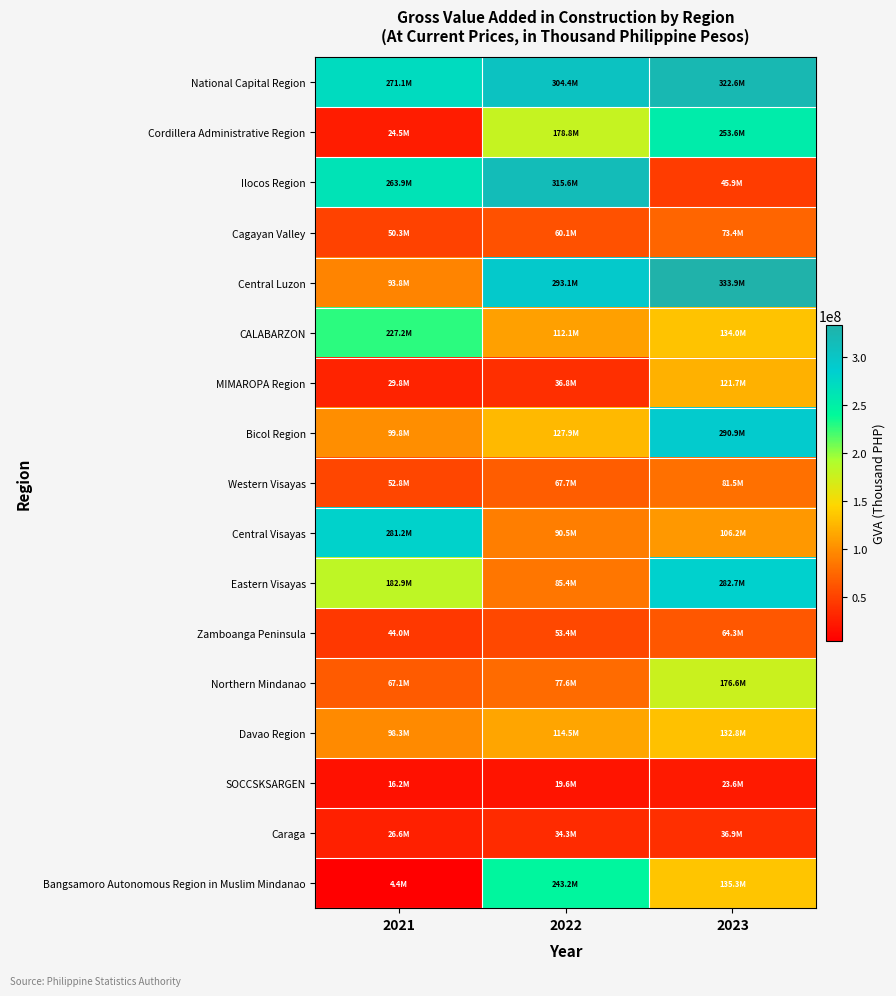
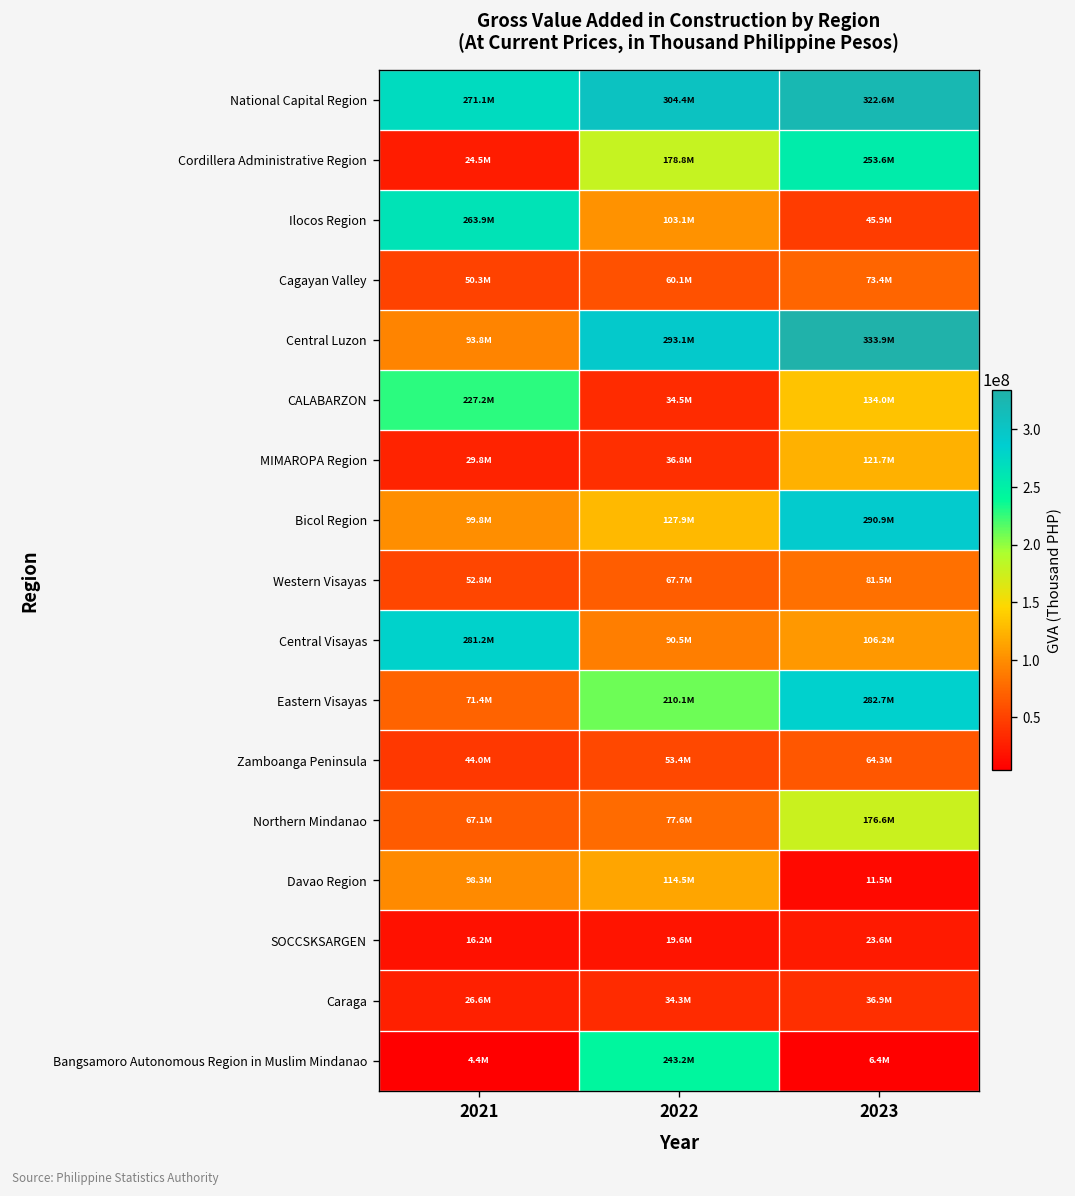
  {
    "National Capital Region": {
      "2021": "271.1M",
      "2022": "304.4M",
      "2023": "322.6M"
    },
    "Cordillera Administrative Region": {
      "2021": "24.5M",
      "2022": "178.8M",
      "2023": "253.6M"
    },
    "Ilocos Region": {
      "2021": "263.9M",
-     "2022": "315.6M",
+     "2022": "103.1M",
      "2023": "45.9M"
    },
    "Cagayan Valley": {
      "2021": "50.3M",
      "2022": "60.1M",
      "2023": "73.4M"
    },
    "Central Luzon": {
      "2021": "93.8M",
      "2022": "293.1M",
      "2023": "333.9M"
    },
    "CALABARZON": {
      "2021": "227.2M",
-     "2022": "112.1M",
+     "2022": "34.5M",
      "2023": "134.0M"
    },
    "MIMAROPA Region": {
      "2021": "29.8M",
      "2022": "36.8M",
      "2023": "121.7M"
    },
    "Bicol Region": {
      "2021": "99.8M",
      "2022": "127.9M",
      "2023": "290.9M"
    },
    "Western Visayas": {
      "2021": "52.8M",
      "2022": "67.7M",
      "2023": "81.5M"
    },
    "Central Visayas": {
      "2021": "281.2M",
      "2022": "90.5M",
      "2023": "106.2M"
    },
    "Eastern Visayas": {
-     "2021": "182.9M",
-     "2022": "85.4M",
+     "2021": "71.4M",
+     "2022": "210.1M",
      "2023": "282.7M"
    },
    "Zamboanga Peninsula": {
      "2021": "44.0M",
      "2022": "53.4M",
      "2023": "64.3M"
    },
    "Northern Mindanao": {
      "2021": "67.1M",
      "2022": "77.6M",
      "2023": "176.6M"
    },
    "Davao Region": {
      "2021": "98.3M",
      "2022": "114.5M",
-     "2023": "132.8M"
+     "2023": "11.5M"
    },
    "SOCCSKSARGEN": {
      "2021": "16.2M",
      "2022": "19.6M",
      "2023": "23.6M"
    },
    "Caraga": {
      "2021": "26.6M",
      "2022": "34.3M",
      "2023": "36.9M"
    },
    "Bangsamoro Autonomous Region in Muslim Mindanao": {
      "2021": "4.4M",
      "2022": "243.2M",
-     "2023": "135.3M"
+     "2023": "6.4M"
    }
  }
